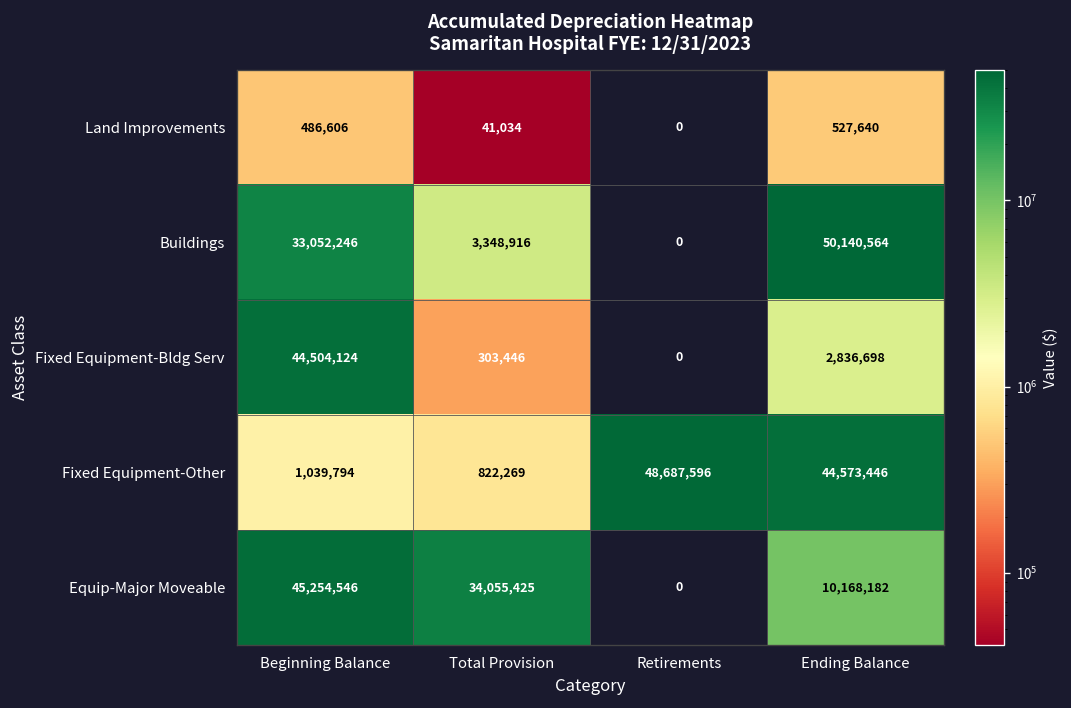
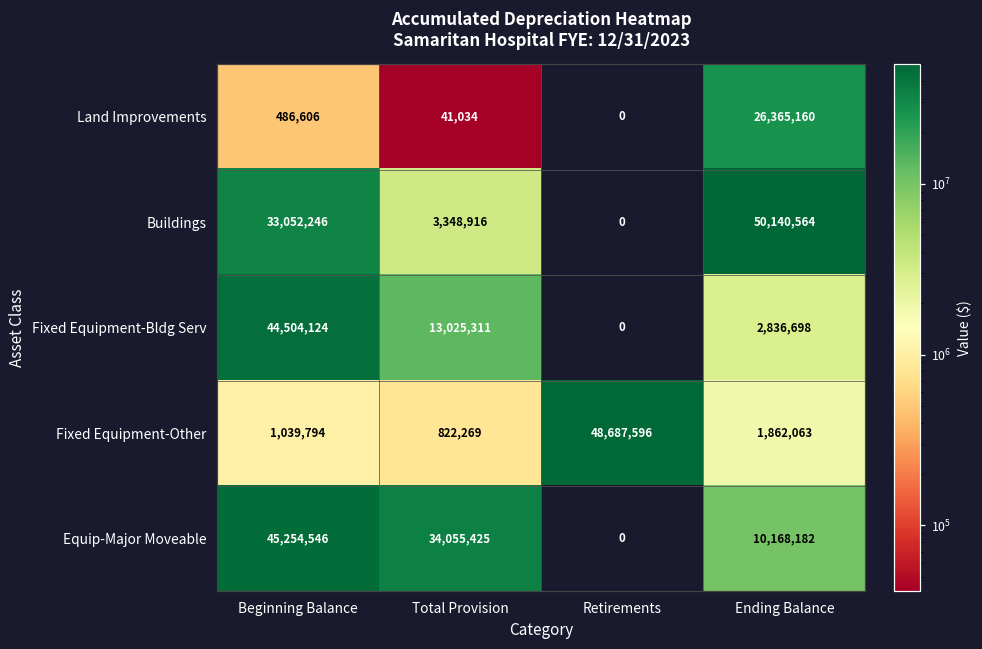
  {
    "Land Improvements": {
      "Beginning Balance": "486,606",
      "Total Provision": "41,034",
      "Retirements": "0",
-     "Ending Balance": "527,640"
+     "Ending Balance": "26,365,160"
    },
    "Buildings": {
      "Beginning Balance": "33,052,246",
      "Total Provision": "3,348,916",
      "Retirements": "0",
      "Ending Balance": "50,140,564"
    },
    "Fixed Equipment-Bldg Serv": {
      "Beginning Balance": "44,504,124",
-     "Total Provision": "303,446",
+     "Total Provision": "13,025,311",
      "Retirements": "0",
      "Ending Balance": "2,836,698"
    },
    "Fixed Equipment-Other": {
      "Beginning Balance": "1,039,794",
      "Total Provision": "822,269",
      "Retirements": "48,687,596",
-     "Ending Balance": "44,573,446"
+     "Ending Balance": "1,862,063"
    },
    "Equip-Major Moveable": {
      "Beginning Balance": "45,254,546",
      "Total Provision": "34,055,425",
      "Retirements": "0",
      "Ending Balance": "10,168,182"
    }
  }
